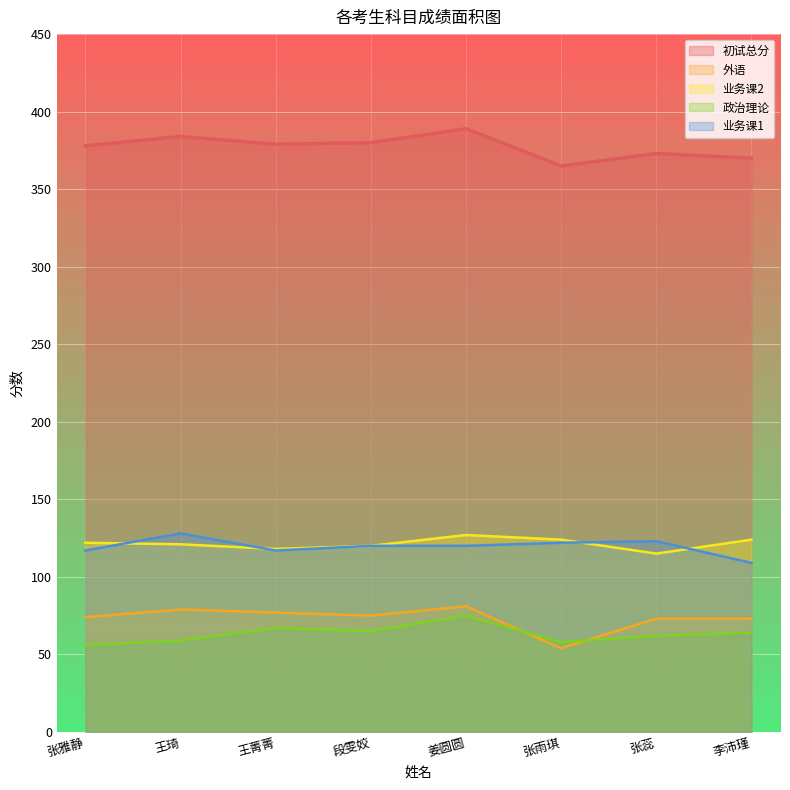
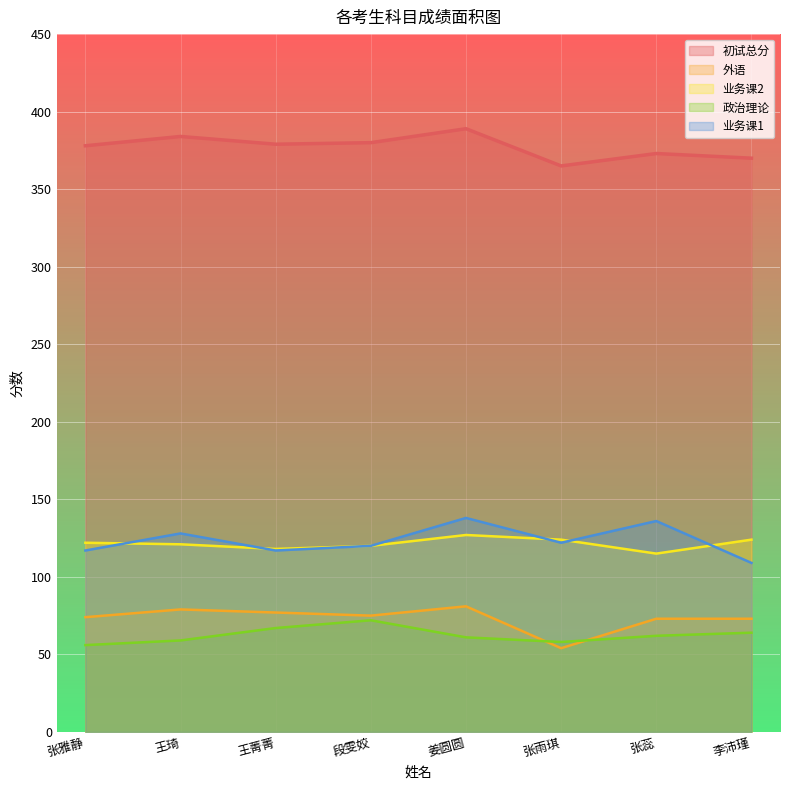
  {
    "政治理论": {
      "张雅静": 56,
      "王琦": 59,
      "王菁菁": 67,
-     "段雯姣": 65,
-     "姜圆圆": 75,
+     "段雯姣": 72,
+     "姜圆圆": 61,
      "张雨琪": 58,
      "张蕊": 62,
      "李沛瑾": 64
    },
    "业务课1": {
      "张雅静": 117,
      "王琦": 128,
-     "姜圆圆": 120,
+     "姜圆圆": 138,
      "张雨琪": 122,
-     "张蕊": 123,
+     "张蕊": 136,
      "李沛瑾": 109
    }
  }
